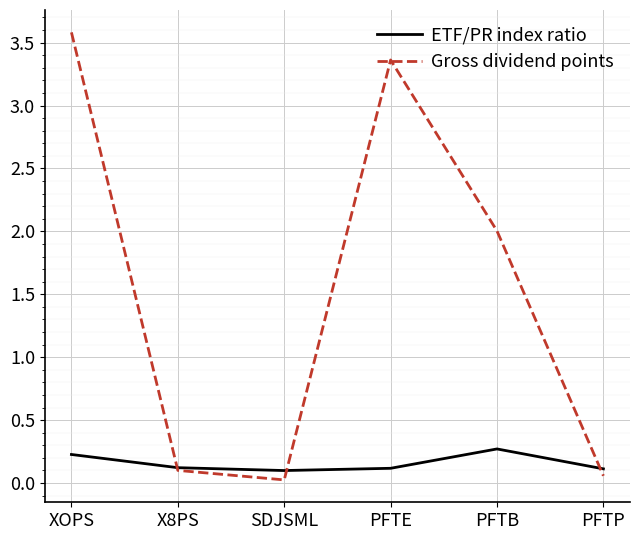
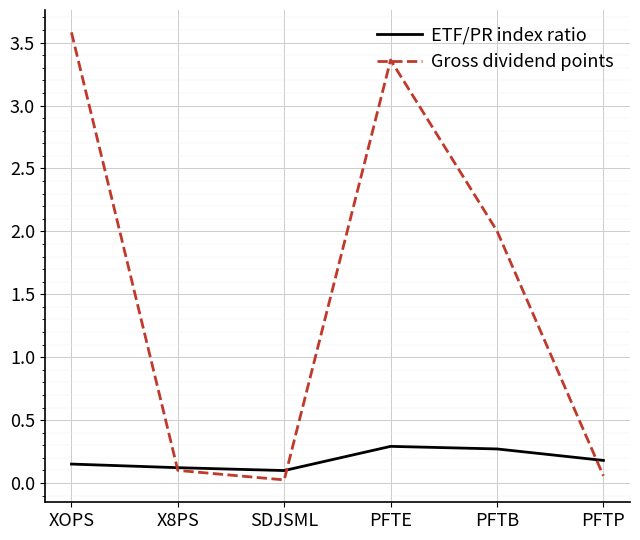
  {
    "ETF/PR index ratio": {
-     "XOPS": 0.23,
+     "XOPS": 0.15,
      "X8PS": 0.12,
      "SDJSML": 0.10,
-     "PFTE": 0.12,
+     "PFTE": 0.29,
      "PFTB": 0.27,
-     "PFTP": 0.11
+     "PFTP": 0.18
    },
    "Gross dividend points": {
      "XOPS": 3.58,
      "X8PS": 0.10,
      "SDJSML": 0.02,
      "PFTE": 3.36,
      "PFTB": 2.00,
      "PFTP": 0.06
    }
  }
